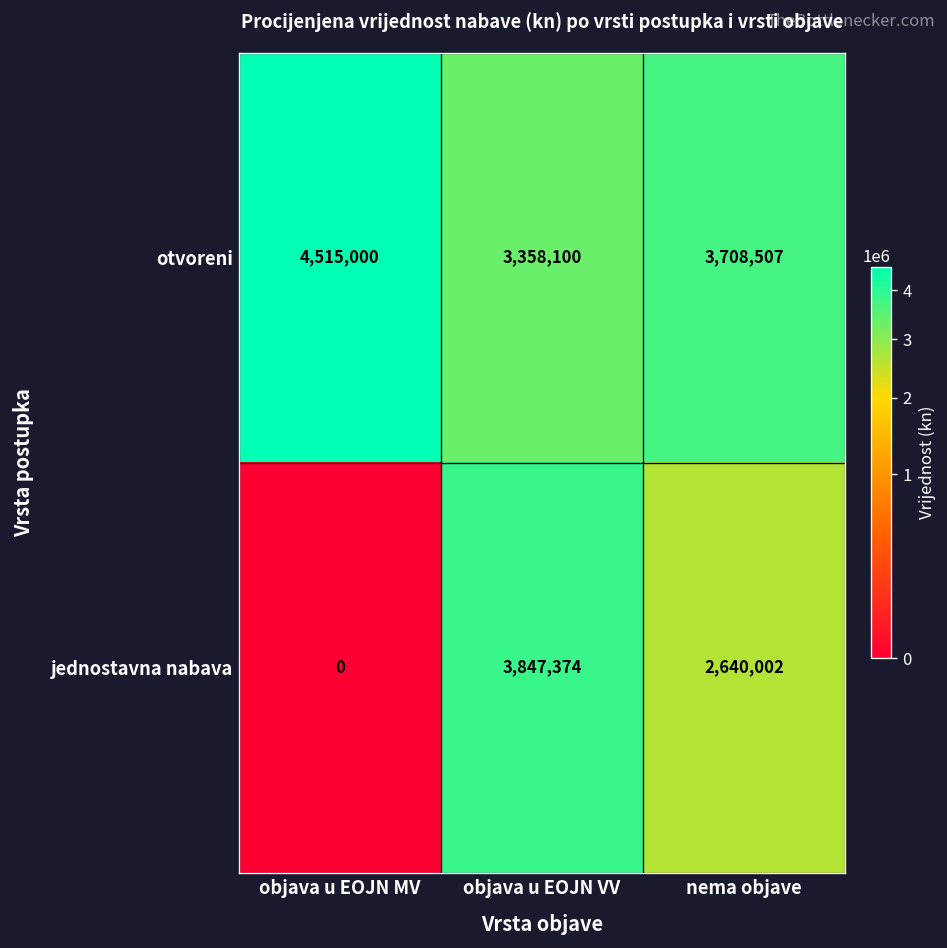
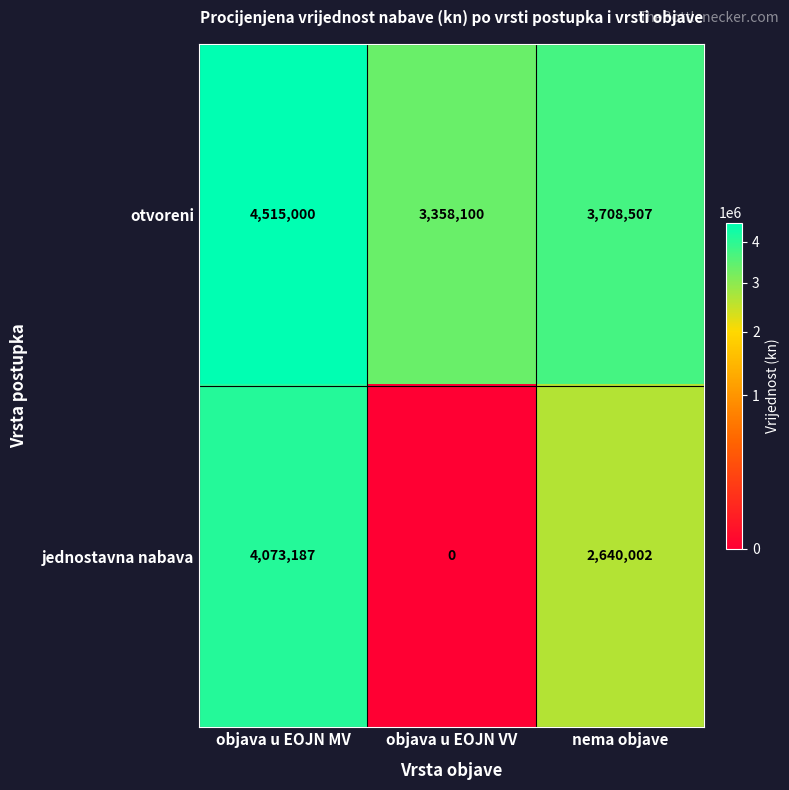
  {
    "otvoreni": {
      "objava u EOJN MV": "4,515,000",
      "objava u EOJN VV": "3,358,100",
      "nema objave": "3,708,507"
    },
    "jednostavna nabava": {
-     "objava u EOJN MV": "0",
-     "objava u EOJN VV": "3,847,374",
+     "objava u EOJN MV": "4,073,187",
+     "objava u EOJN VV": "0",
      "nema objave": "2,640,002"
    }
  }
